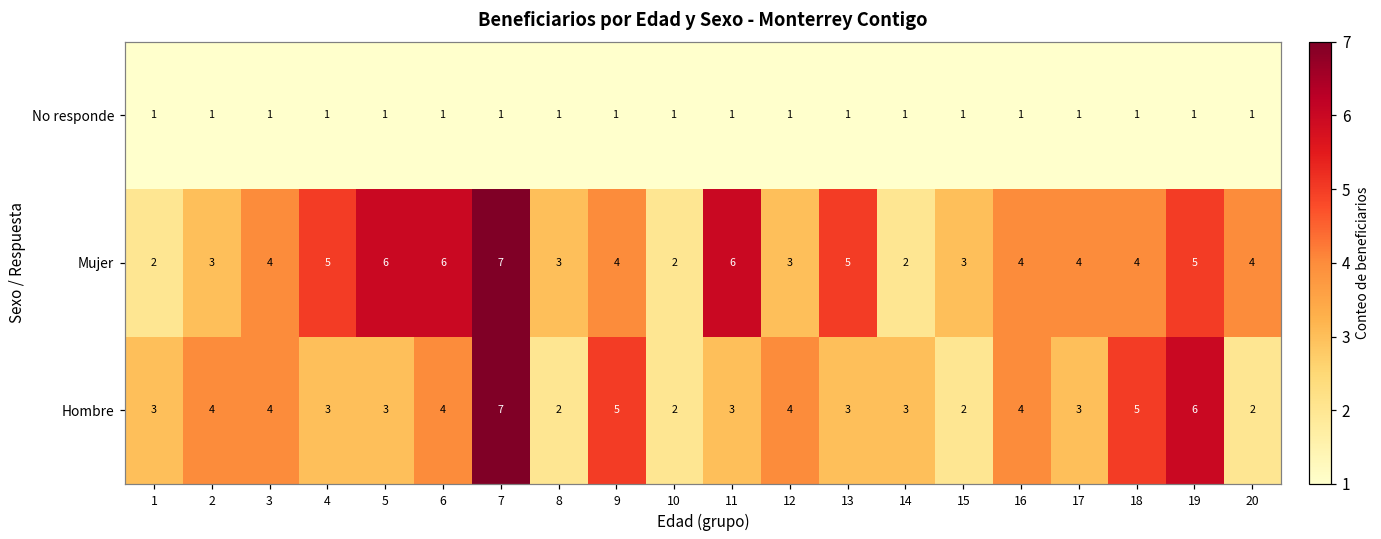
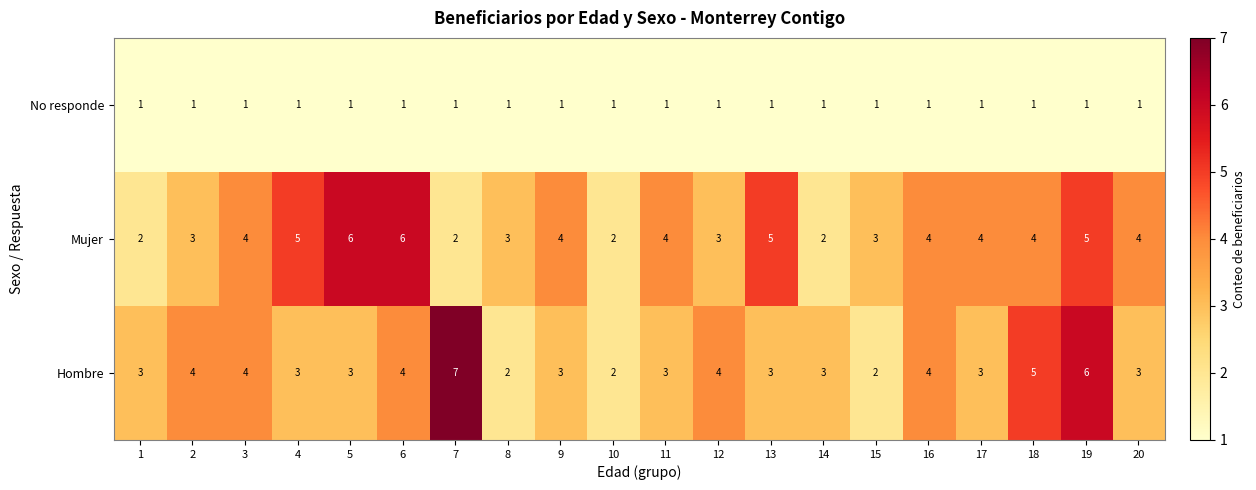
  {
    "No responde": {
      "1": 1,
      "2": 1,
      "3": 1,
      "4": 1,
      "5": 1,
      "6": 1,
      "7": 1,
      "8": 1,
      "9": 1,
      "10": 1,
      "11": 1,
      "12": 1,
      "13": 1,
      "14": 1,
      "15": 1,
      "16": 1,
      "17": 1,
      "18": 1,
      "19": 1,
      "20": 1
    },
    "Mujer": {
      "1": 2,
      "2": 3,
      "3": 4,
      "4": 5,
      "5": 6,
      "6": 6,
-     "7": 7,
+     "7": 2,
      "8": 3,
      "9": 4,
      "10": 2,
-     "11": 6,
+     "11": 4,
      "12": 3,
      "13": 5,
      "14": 2,
      "15": 3,
      "16": 4,
      "17": 4,
      "18": 4,
      "19": 5,
      "20": 4
    },
    "Hombre": {
      "1": 3,
      "2": 4,
      "3": 4,
      "4": 3,
      "5": 3,
      "6": 4,
      "7": 7,
      "8": 2,
-     "9": 5,
+     "9": 3,
      "10": 2,
      "11": 3,
      "12": 4,
      "13": 3,
      "14": 3,
      "15": 2,
      "16": 4,
      "17": 3,
      "18": 5,
      "19": 6,
-     "20": 2
+     "20": 3
    }
  }
